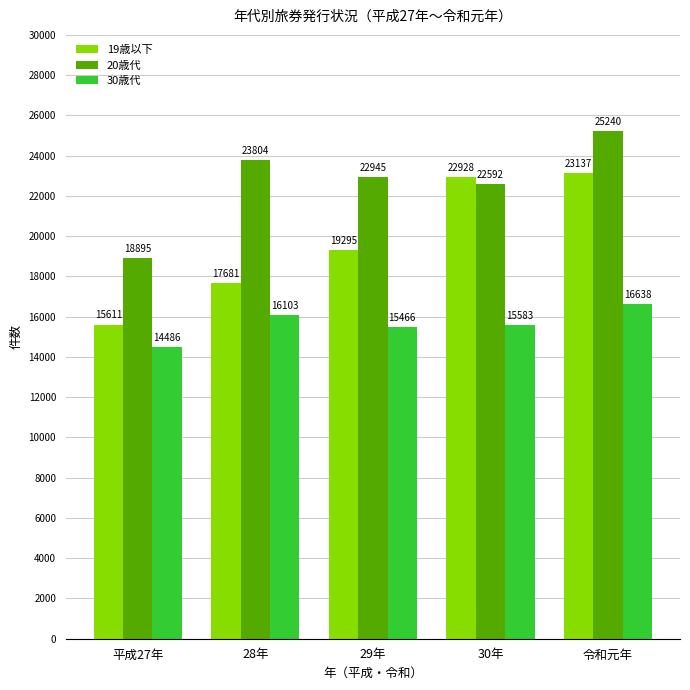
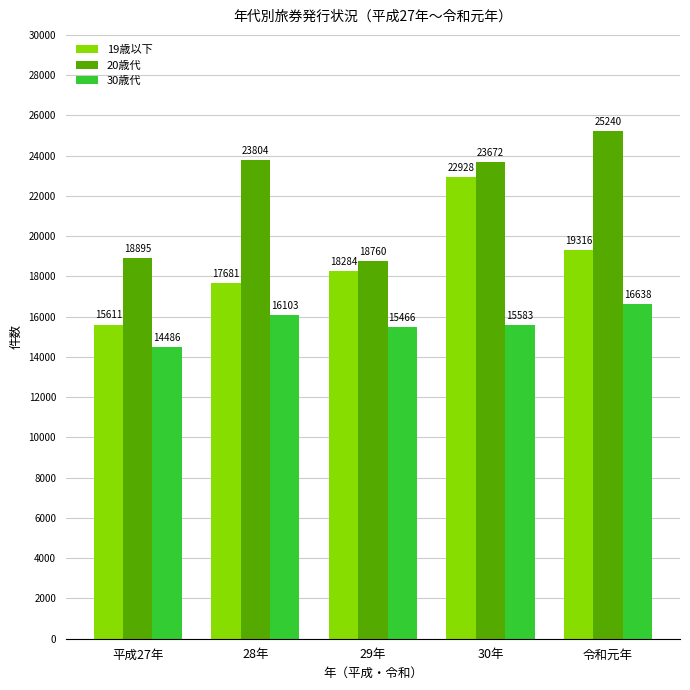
  {
    "19歳以下": {
      "平成27年": 15611,
      "28年": 17681,
-     "29年": 19295,
+     "29年": 18284,
      "30年": 22928,
-     "令和元年": 23137
+     "令和元年": 19316
    },
    "20歳代": {
      "平成27年": 18895,
      "28年": 23804,
-     "29年": 22945,
-     "30年": 22592,
+     "29年": 18760,
+     "30年": 23672,
      "令和元年": 25240
    },
    "30歳代": {
      "平成27年": 14486,
      "28年": 16103,
      "29年": 15466,
      "30年": 15583,
      "令和元年": 16638
    }
  }
